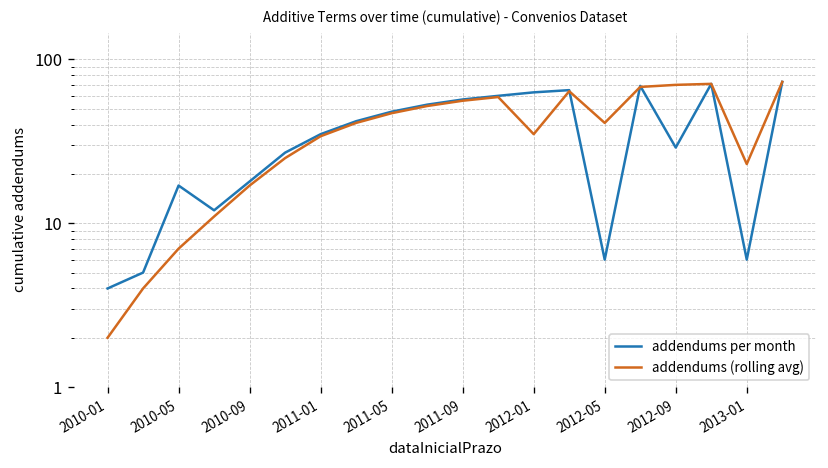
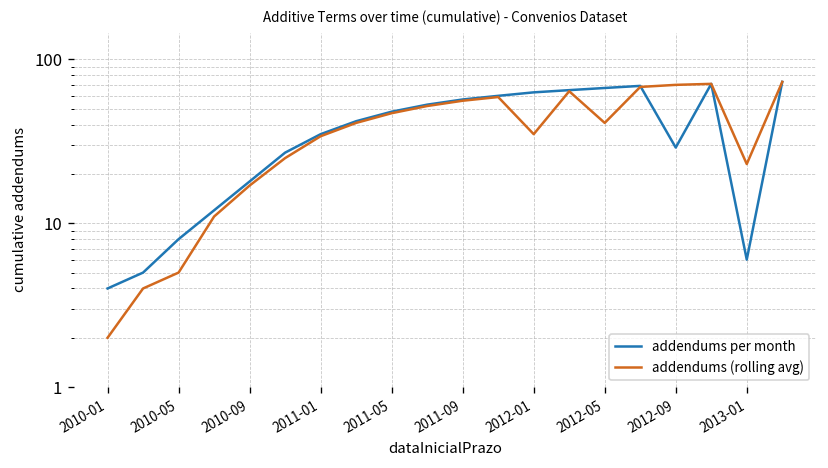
  {
    "addendums per month": {
      "2010-01": 4,
-     "2010-05": 17,
+     "2010-05": 8,
      "2010-09": 18,
      "2012-01": 60,
-     "2012-05": 6,
+     "2012-05": 70,
      "2012-09": 29,
      "2013-01": 6
    },
    "addendums (rolling avg)": {
      "2010-01": 2,
-     "2010-05": 7,
+     "2010-05": 5,
      "2010-09": 17,
      "2012-01": 35,
      "2012-05": 41,
      "2012-09": 70,
      "2013-01": 23
    }
  }
